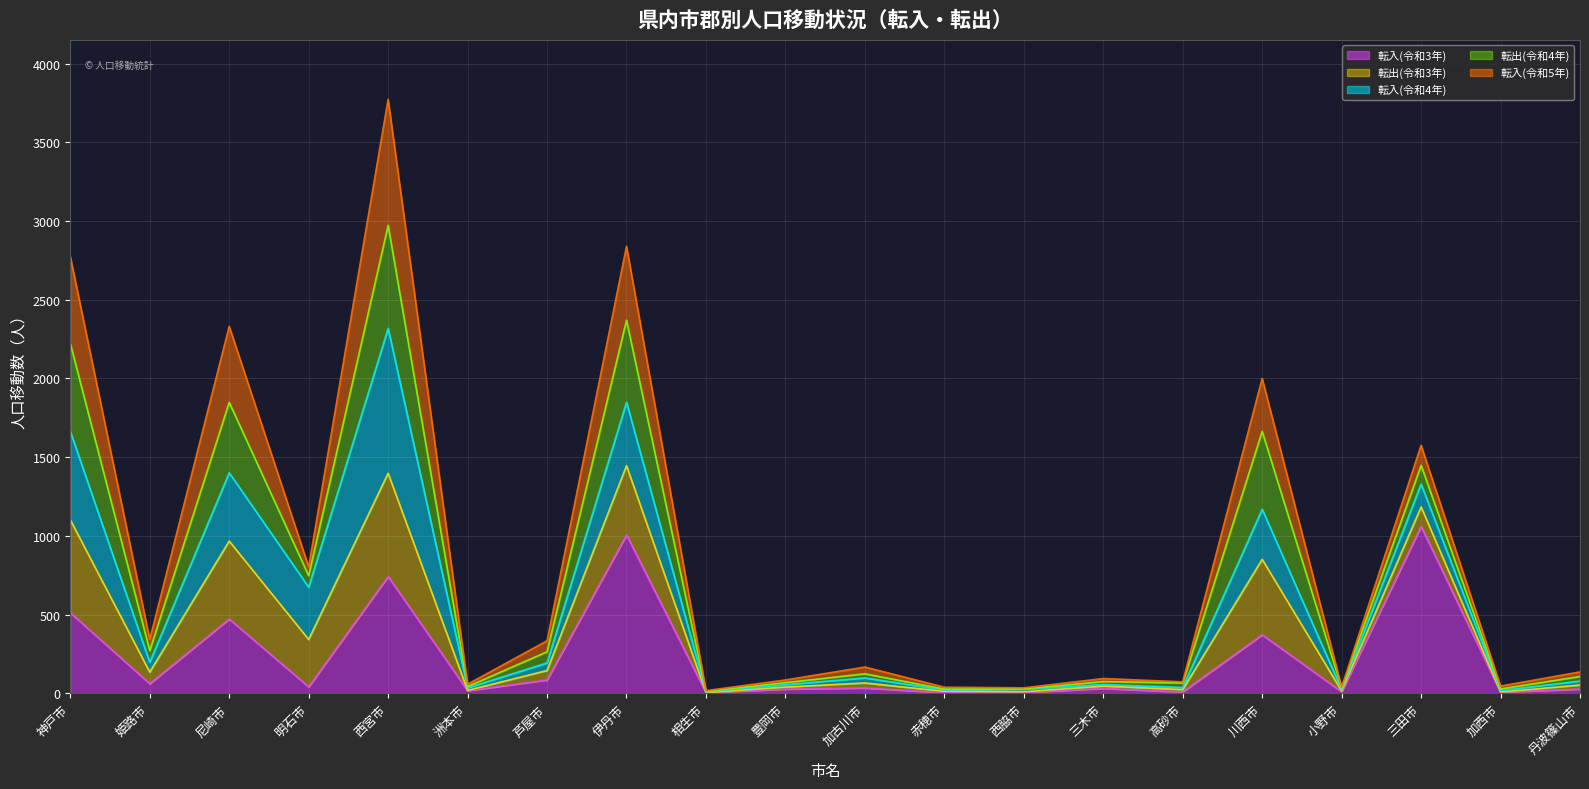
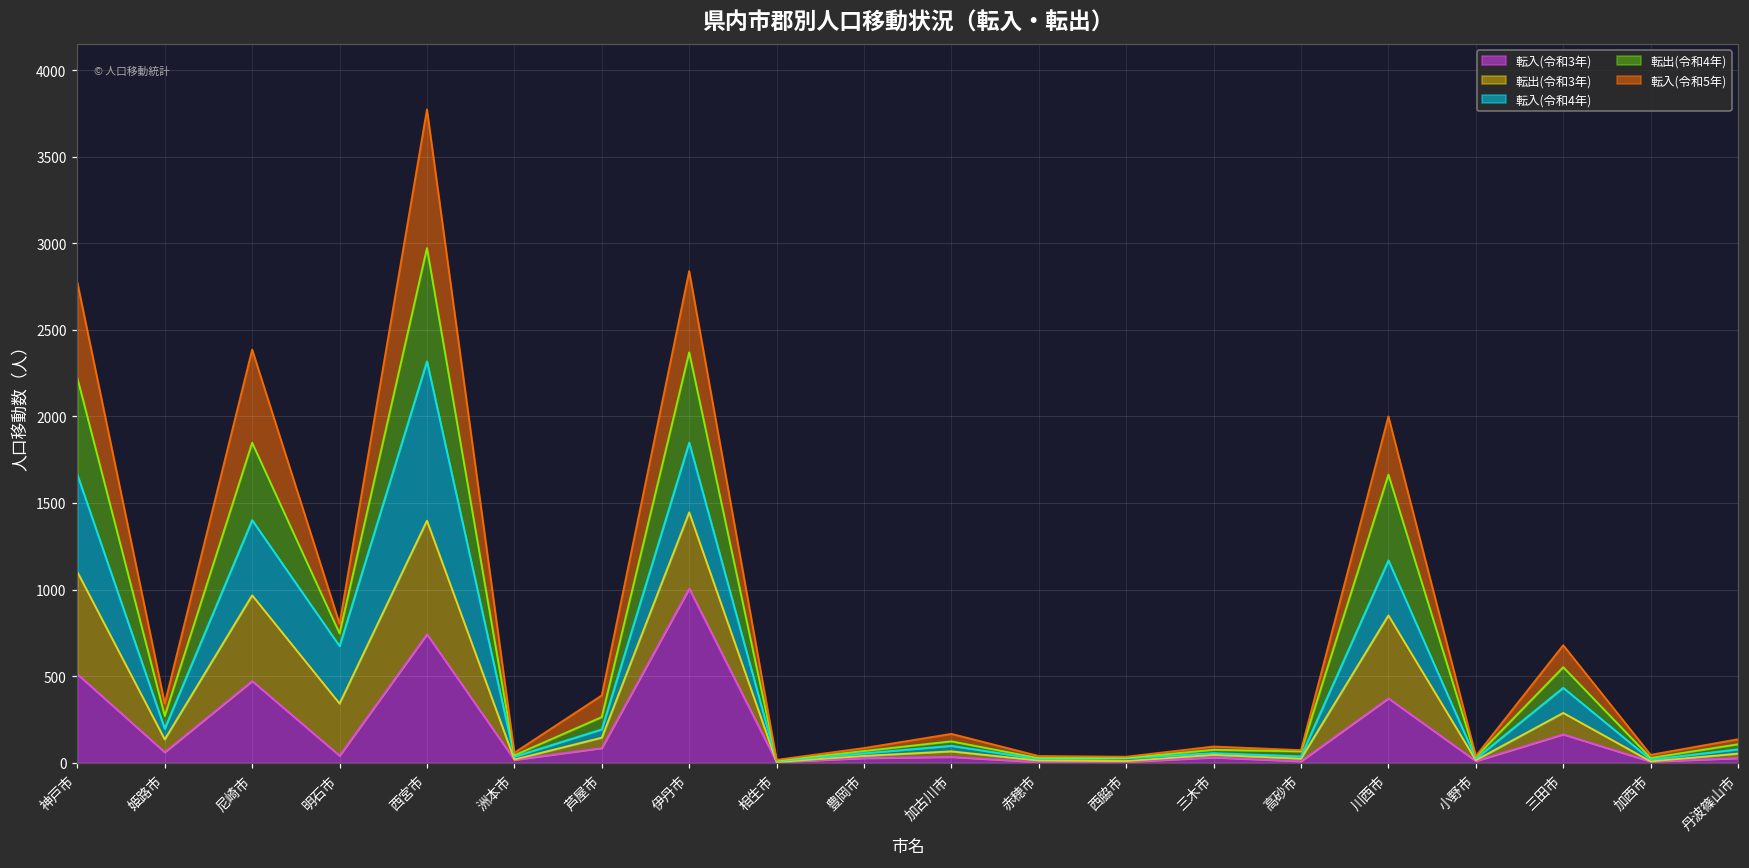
  {
    "転入(令和3年)": {
      "神戸市": 510,
      "姫路市": 60,
      "尼崎市": 470,
      "明石市": 40,
      "西宮市": 740,
      "芦屋市": 90,
      "伊丹市": 1010,
      "加古川市": 30,
      "川西市": 370,
-     "三田市": 1060,
+     "三田市": 160,
      "丹波篠山市": 30
    },
    "転出(令和3年)": {
      "神戸市": 590,
      "姫路市": 70,
      "尼崎市": 500,
      "明石市": 300,
      "西宮市": 660,
      "芦屋市": 60,
      "伊丹市": 440,
      "加古川市": 30,
      "川西市": 480,
      "三田市": 120,
      "丹波篠山市": 30
    },
    "転入(令和4年)": {
      "神戸市": 560,
      "姫路市": 60,
      "尼崎市": 430,
      "明石市": 330,
      "西宮市": 920,
      "芦屋市": 50,
      "伊丹市": 400,
      "加古川市": 30,
      "川西市": 320,
      "三田市": 150,
      "丹波篠山市": 30
    },
    "転出(令和4年)": {
      "神戸市": 560,
      "姫路市": 70,
      "尼崎市": 450,
      "明石市": 70,
      "西宮市": 650,
      "芦屋市": 70,
      "伊丹市": 520,
      "加古川市": 30,
      "三木市": 20,
      "川西市": 500,
      "三田市": 120,
      "丹波篠山市": 30
    },
    "転入(令和5年)": {
      "神戸市": 550,
      "姫路市": 70,
-     "尼崎市": 480,
+     "尼崎市": 540,
      "明石市": 60,
      "西宮市": 800,
-     "芦屋市": 70,
+     "芦屋市": 130,
      "伊丹市": 470,
      "豊岡市": 20,
      "加古川市": 40,
      "三木市": 20,
      "川西市": 340,
      "三田市": 130,
      "加西市": 20,
      "丹波篠山市": 30
    }
  }
